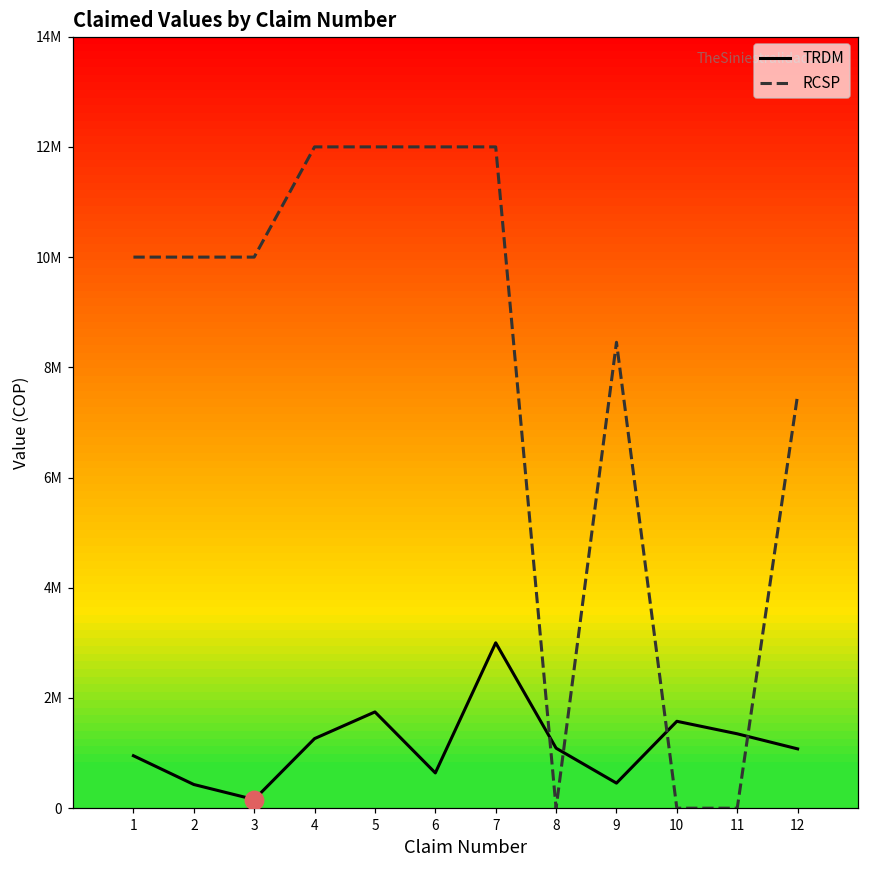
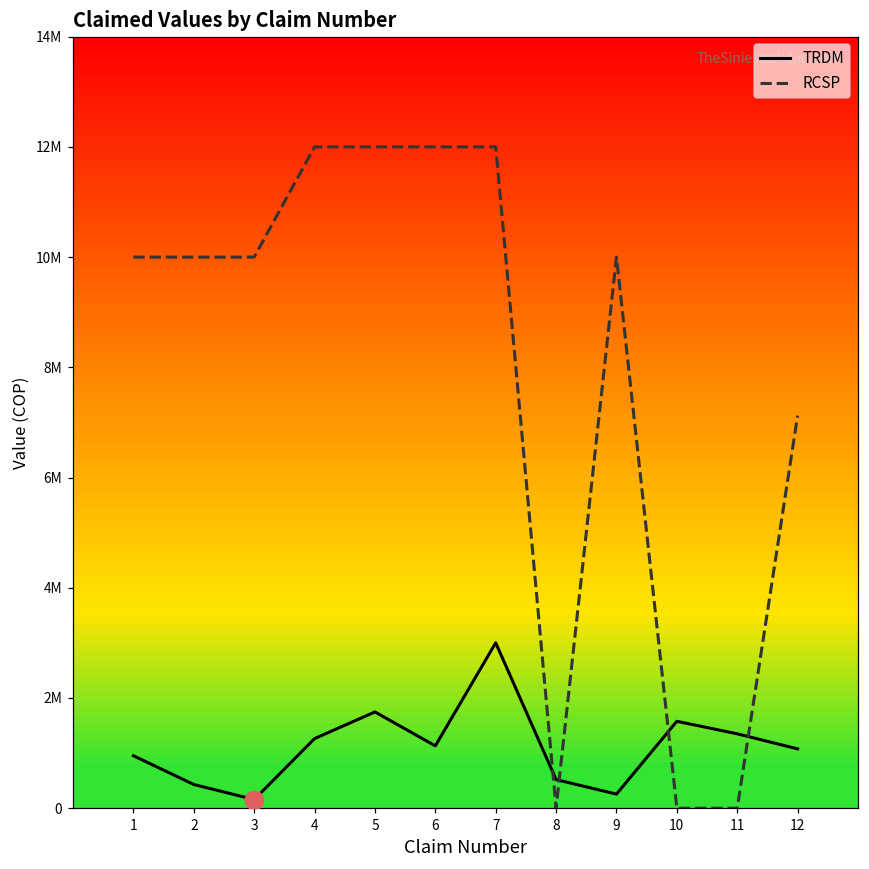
  {
    "TRDM": {
      "1": 1000000,
      "2": 400000,
      "4": 1300000,
      "5": 1700000,
-     "6": 600000,
+     "6": 1100000,
      "7": 3000000,
-     "8": 1100000,
-     "9": 500000,
+     "8": 500000,
+     "9": 300000,
      "10": 1600000,
      "11": 1400000,
      "12": 1100000
    },
    "RCSP": {
      "1": 10000000,
      "2": 10000000,
      "3": 10000000,
      "4": 12000000,
      "5": 12000000,
      "6": 12000000,
      "7": 12000000,
      "8": 0,
-     "9": 8500000,
+     "9": 10000000,
      "10": 0,
      "11": 0,
-     "12": 7500000
+     "12": 7100000
    }
  }
